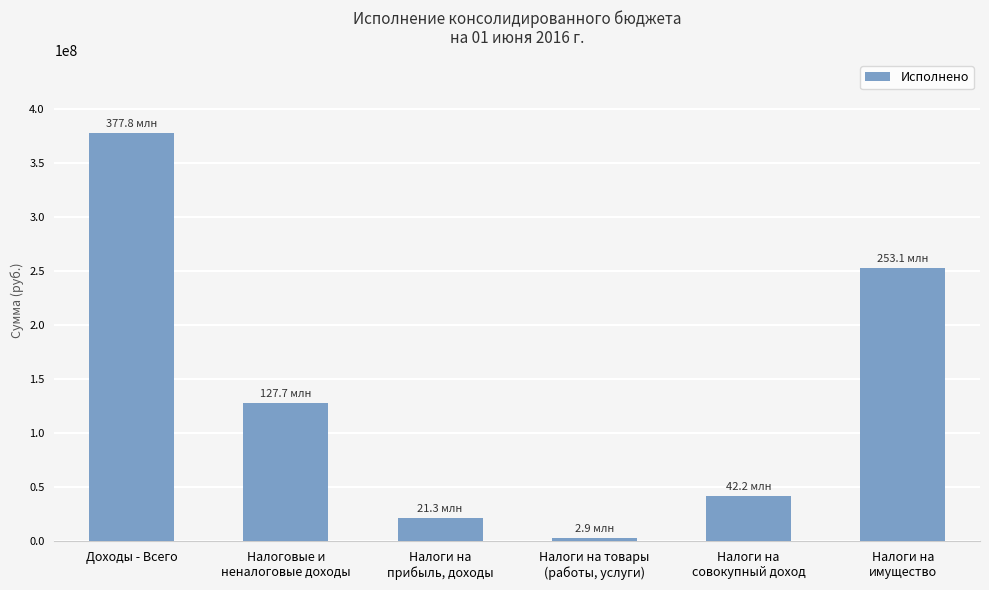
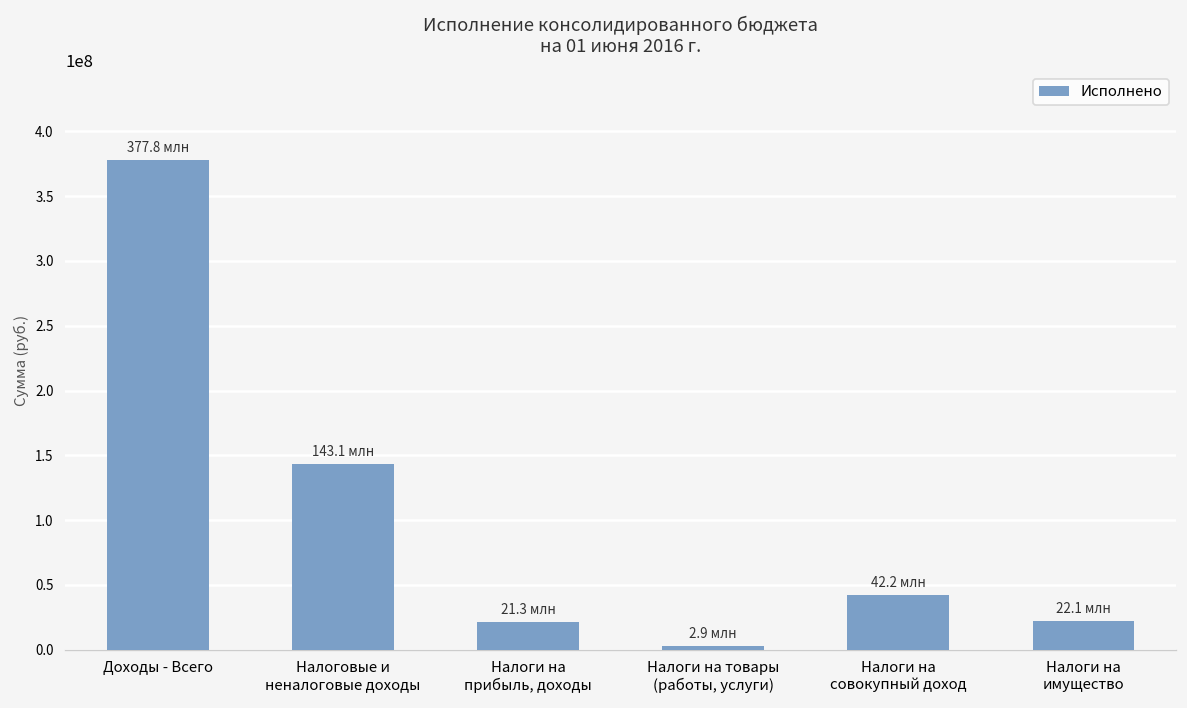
  {
-   "Налоговые и неналоговые доходы": 127.7,
-   "Налоги на имущество": 253.1
+   "Налоговые и неналоговые доходы": 143.1,
+   "Налоги на имущество": 22.1
  }
